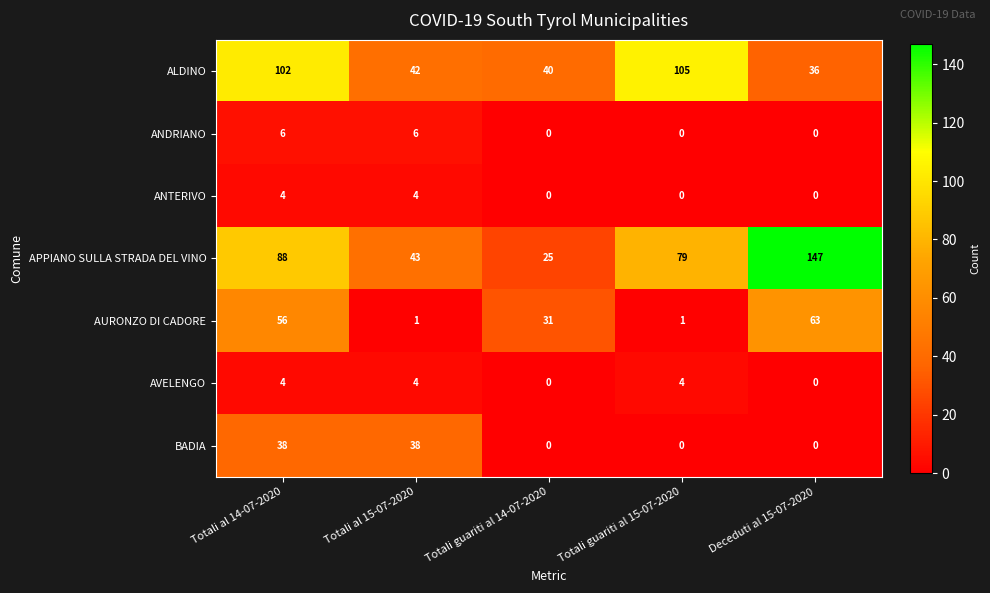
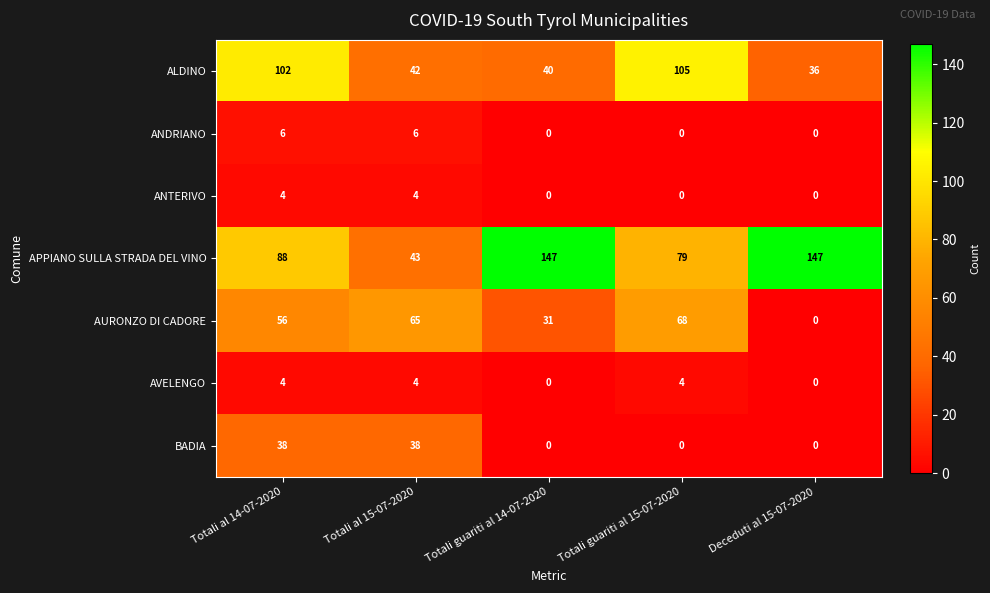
  {
    "ALDINO": {
      "Totali al 14-07-2020": 102,
      "Totali al 15-07-2020": 42,
      "Totali guariti al 14-07-2020": 40,
      "Totali guariti al 15-07-2020": 105,
      "Deceduti al 15-07-2020": 36
    },
    "ANDRIANO": {
      "Totali al 14-07-2020": 6,
      "Totali al 15-07-2020": 6,
      "Totali guariti al 14-07-2020": 0,
      "Totali guariti al 15-07-2020": 0,
      "Deceduti al 15-07-2020": 0
    },
    "ANTERIVO": {
      "Totali al 14-07-2020": 4,
      "Totali al 15-07-2020": 4,
      "Totali guariti al 14-07-2020": 0,
      "Totali guariti al 15-07-2020": 0,
      "Deceduti al 15-07-2020": 0
    },
    "APPIANO SULLA STRADA DEL VINO": {
      "Totali al 14-07-2020": 88,
      "Totali al 15-07-2020": 43,
-     "Totali guariti al 14-07-2020": 25,
+     "Totali guariti al 14-07-2020": 147,
      "Totali guariti al 15-07-2020": 79,
      "Deceduti al 15-07-2020": 147
    },
    "AURONZO DI CADORE": {
      "Totali al 14-07-2020": 56,
-     "Totali al 15-07-2020": 1,
+     "Totali al 15-07-2020": 65,
      "Totali guariti al 14-07-2020": 31,
-     "Totali guariti al 15-07-2020": 1,
-     "Deceduti al 15-07-2020": 63
+     "Totali guariti al 15-07-2020": 68,
+     "Deceduti al 15-07-2020": 0
    },
    "AVELENGO": {
      "Totali al 14-07-2020": 4,
      "Totali al 15-07-2020": 4,
      "Totali guariti al 14-07-2020": 0,
      "Totali guariti al 15-07-2020": 4,
      "Deceduti al 15-07-2020": 0
    },
    "BADIA": {
      "Totali al 14-07-2020": 38,
      "Totali al 15-07-2020": 38,
      "Totali guariti al 14-07-2020": 0,
      "Totali guariti al 15-07-2020": 0,
      "Deceduti al 15-07-2020": 0
    }
  }
